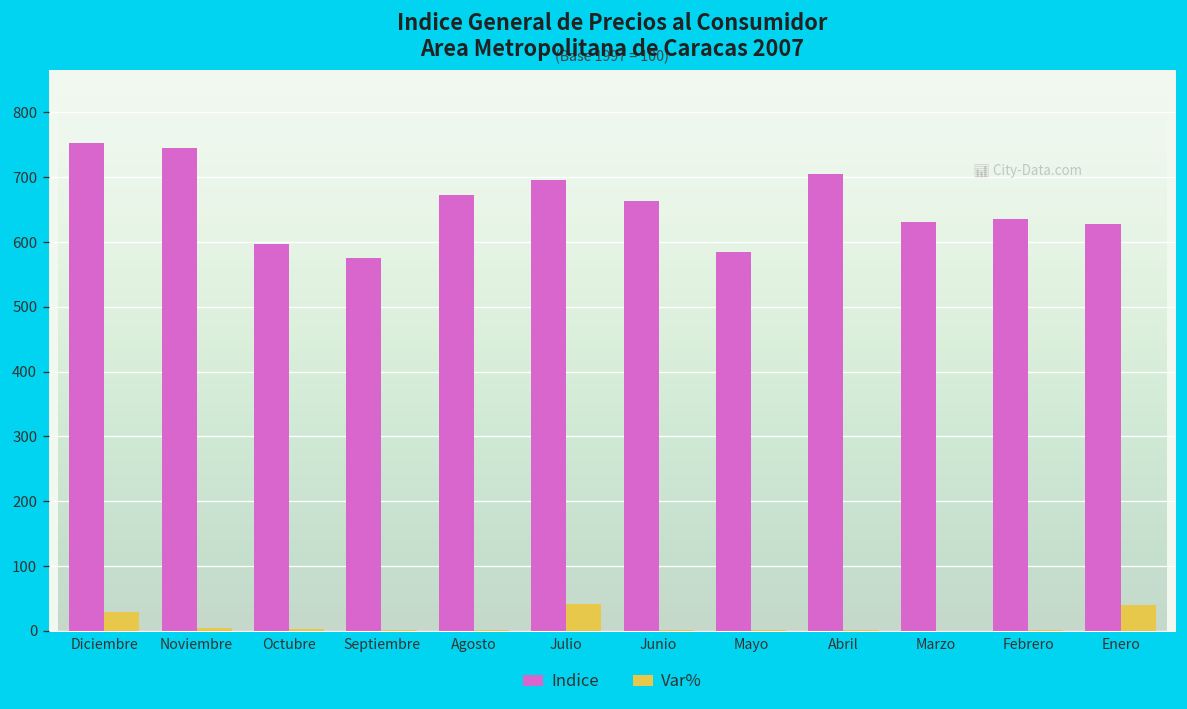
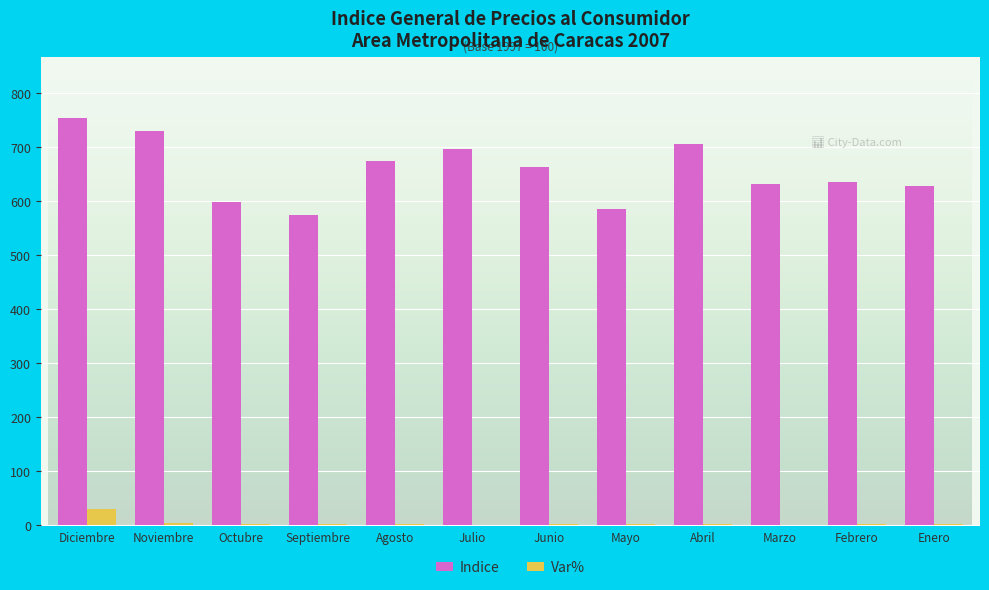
  {
    "Indice": {
      "Diciembre": 750,
-     "Noviembre": 740,
+     "Noviembre": 730,
      "Octubre": 600,
      "Septiembre": 570,
      "Agosto": 670,
      "Julio": 700,
      "Junio": 660,
      "Mayo": 580,
      "Abril": 700,
      "Marzo": 630,
      "Febrero": 640,
      "Enero": 630
    },
    "Var%": {
      "Diciembre": 30,
-     "Julio": 40,
-     "Enero": 40
+     "Julio": 0,
+     "Enero": 0
    }
  }
